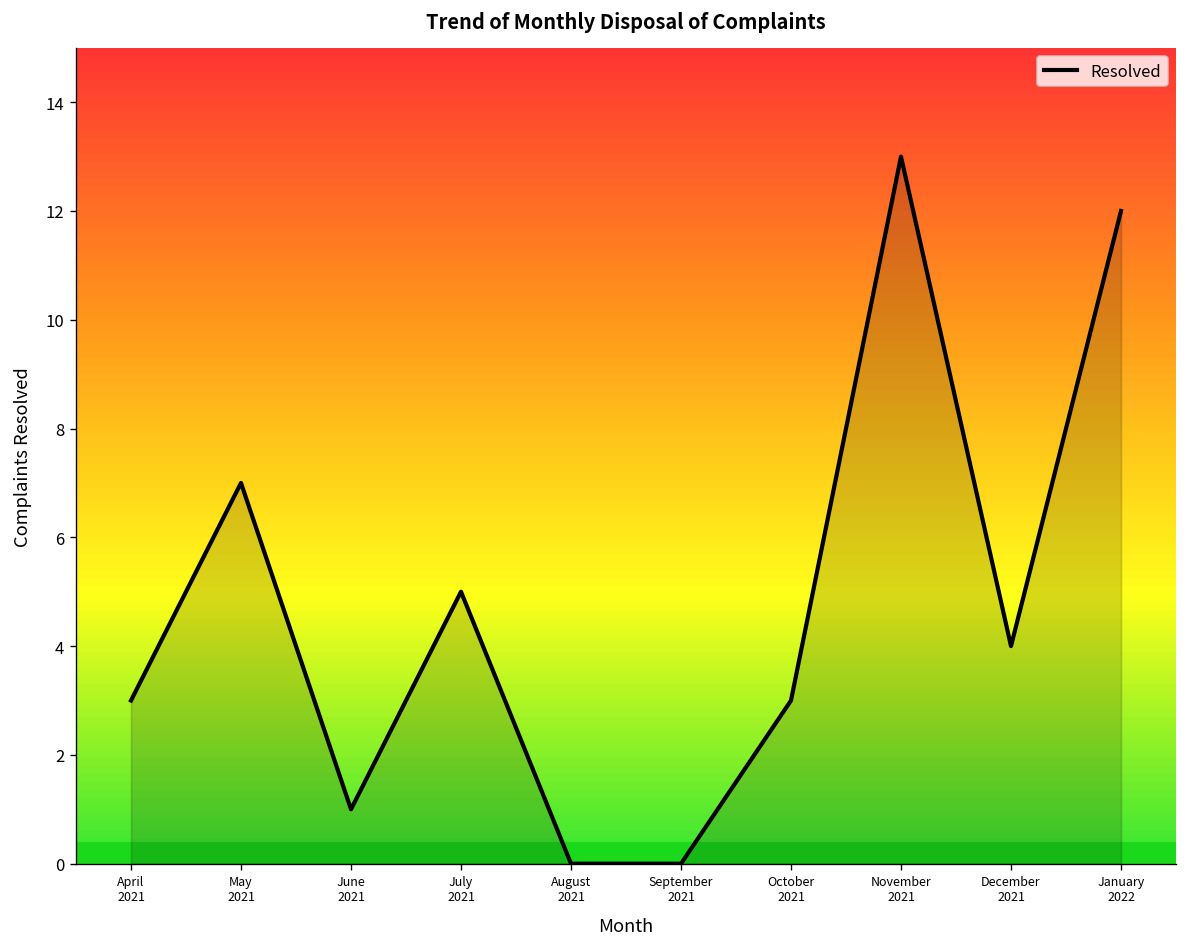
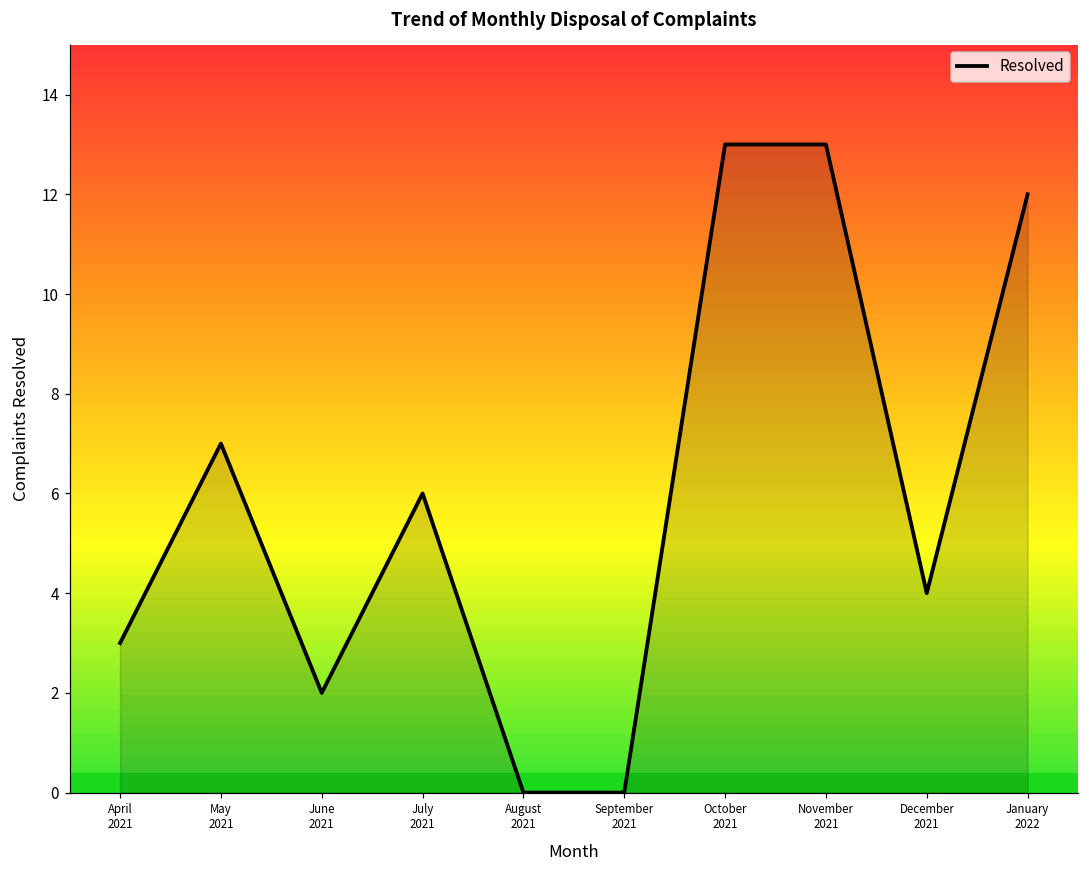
  {
    "Resolved": {
      "April 2021": 3,
      "May 2021": 7,
-     "June 2021": 1,
-     "July 2021": 5,
+     "June 2021": 2,
+     "July 2021": 6,
      "August 2021": 0,
      "September 2021": 0,
-     "October 2021": 3,
+     "October 2021": 13,
      "November 2021": 13,
      "December 2021": 4,
      "January 2022": 12
    }
  }
